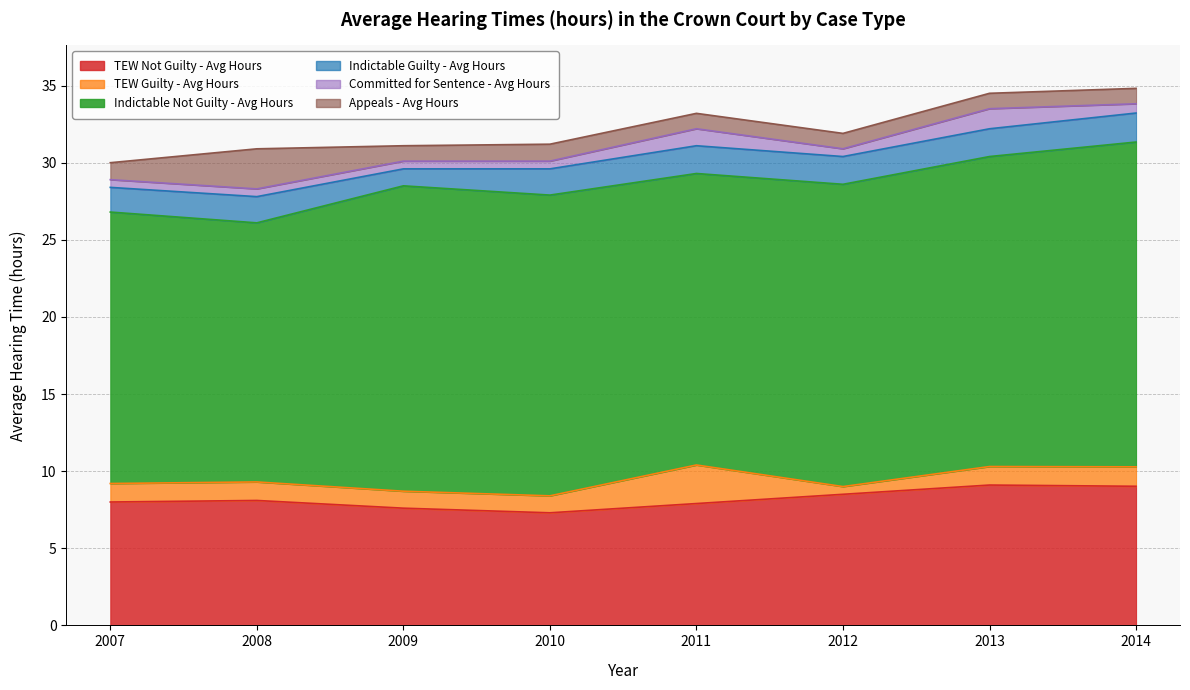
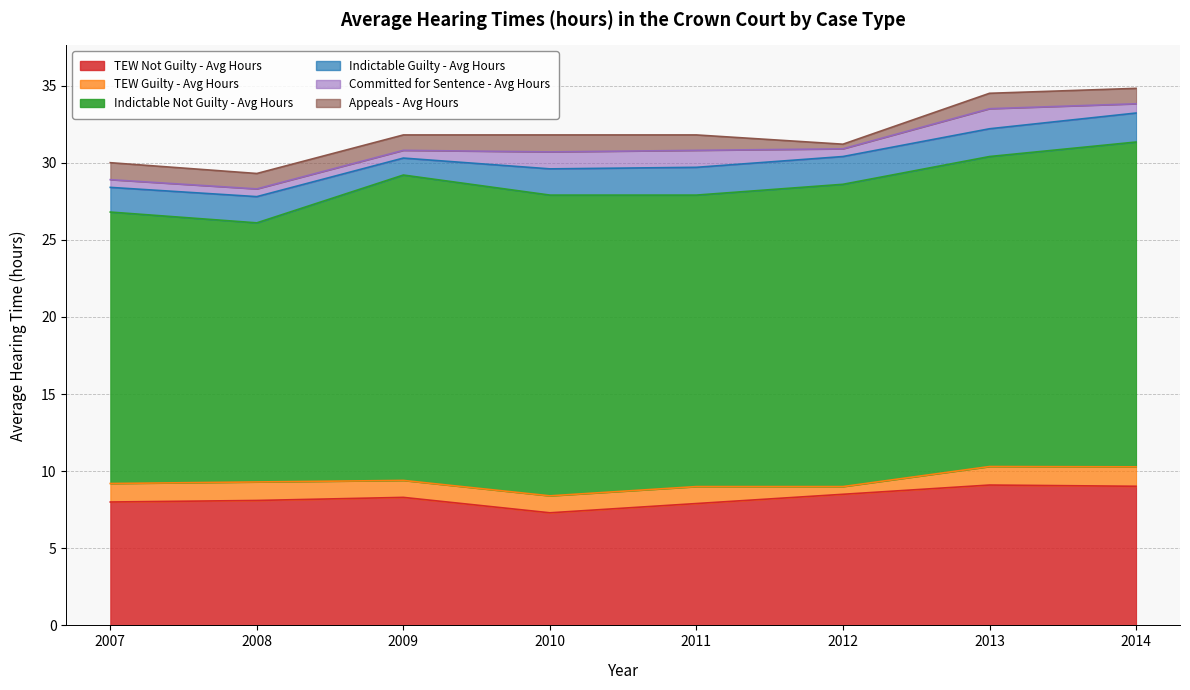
  {
    "TEW Not Guilty - Avg Hours": {
      "2007": 8.0,
      "2008": 8.1,
-     "2009": 7.6,
+     "2009": 8.3,
      "2010": 7.3,
      "2011": 7.9,
      "2012": 8.5,
      "2013": 9.1,
      "2014": 9.0
    },
    "TEW Guilty - Avg Hours": {
      "2007": 1.2,
      "2008": 1.2,
      "2009": 1.1,
      "2010": 1.1,
-     "2011": 2.5,
+     "2011": 1.1,
      "2012": 0.5,
      "2013": 1.2,
      "2014": 1.3
    },
    "Indictable Not Guilty - Avg Hours": {
      "2007": 17.6,
      "2008": 16.8,
      "2009": 19.8,
      "2010": 19.5,
      "2011": 18.9,
      "2012": 19.6,
      "2013": 20.1,
      "2014": 21.1
    },
    "Indictable Guilty - Avg Hours": {
      "2007": 1.6,
      "2008": 1.7,
      "2009": 1.1,
      "2010": 1.7,
      "2011": 1.8,
      "2012": 1.8,
      "2013": 1.8,
      "2014": 1.9
    },
    "Committed for Sentence - Avg Hours": {
      "2007": 0.5,
      "2008": 0.5,
      "2009": 0.5,
-     "2010": 0.5,
+     "2010": 1.1,
      "2011": 1.1,
      "2012": 0.5,
      "2013": 1.3,
      "2014": 0.6
    },
    "Appeals - Avg Hours": {
      "2007": 1.1,
-     "2008": 2.6,
+     "2008": 1.0,
      "2009": 1.0,
      "2010": 1.1,
      "2011": 1.0,
-     "2012": 1.0,
+     "2012": 0.3,
      "2013": 1.0,
      "2014": 1.0
    }
  }
